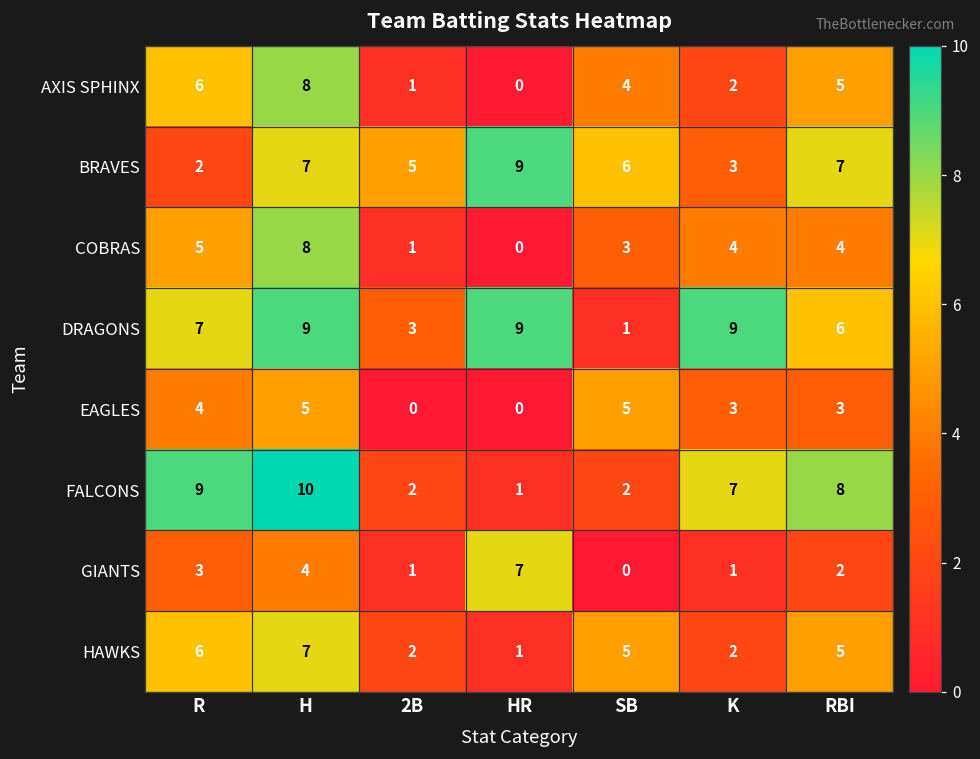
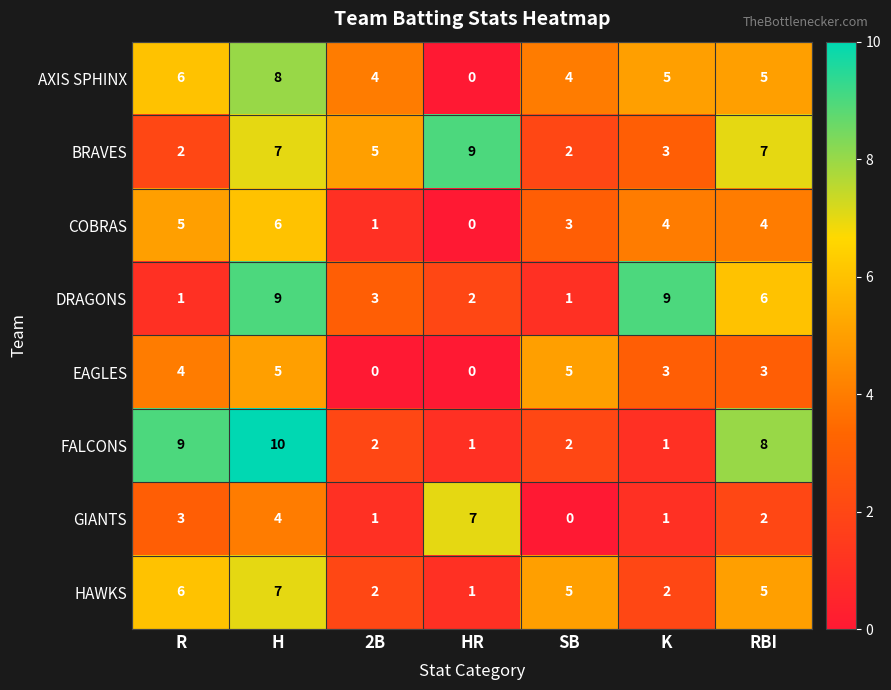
  {
    "AXIS SPHINX": {
      "R": 6,
      "H": 8,
-     "2B": 1,
+     "2B": 4,
      "HR": 0,
      "SB": 4,
-     "K": 2,
+     "K": 5,
      "RBI": 5
    },
    "BRAVES": {
      "R": 2,
      "H": 7,
      "2B": 5,
      "HR": 9,
-     "SB": 6,
+     "SB": 2,
      "K": 3,
      "RBI": 7
    },
    "COBRAS": {
      "R": 5,
-     "H": 8,
+     "H": 6,
      "2B": 1,
      "HR": 0,
      "SB": 3,
      "K": 4,
      "RBI": 4
    },
    "DRAGONS": {
-     "R": 7,
+     "R": 1,
      "H": 9,
      "2B": 3,
-     "HR": 9,
+     "HR": 2,
      "SB": 1,
      "K": 9,
      "RBI": 6
    },
    "EAGLES": {
      "R": 4,
      "H": 5,
      "2B": 0,
      "HR": 0,
      "SB": 5,
      "K": 3,
      "RBI": 3
    },
    "FALCONS": {
      "R": 9,
      "H": 10,
      "2B": 2,
      "HR": 1,
      "SB": 2,
-     "K": 7,
+     "K": 1,
      "RBI": 8
    },
    "GIANTS": {
      "R": 3,
      "H": 4,
      "2B": 1,
      "HR": 7,
      "SB": 0,
      "K": 1,
      "RBI": 2
    },
    "HAWKS": {
      "R": 6,
      "H": 7,
      "2B": 2,
      "HR": 1,
      "SB": 5,
      "K": 2,
      "RBI": 5
    }
  }
